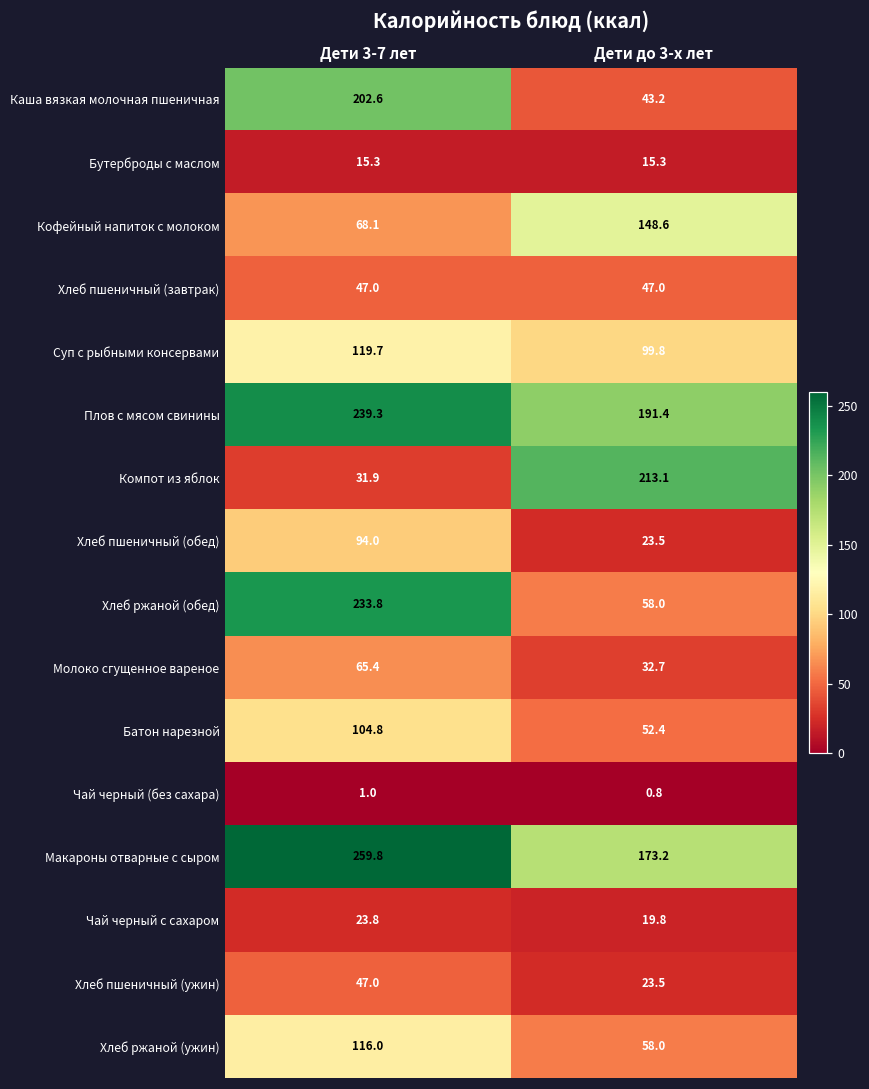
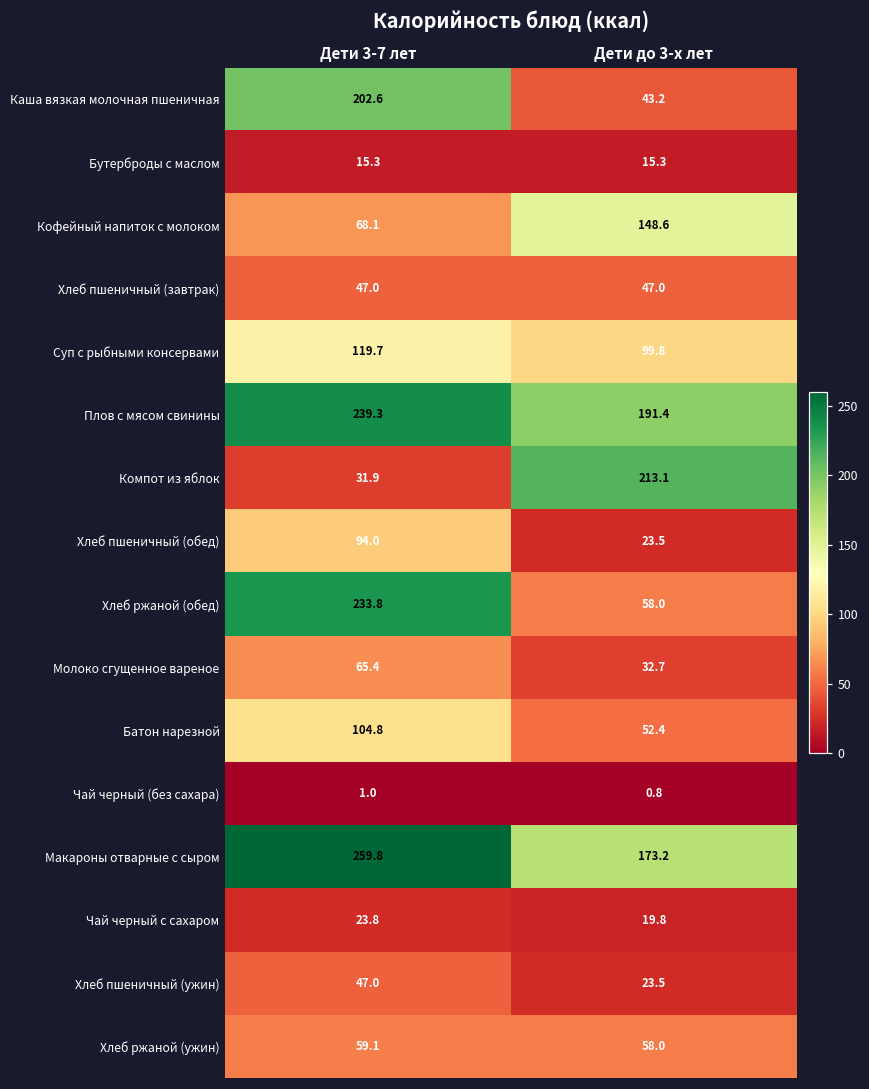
  {
    "Каша вязкая молочная пшеничная": {
      "Дети 3-7 лет": 202.6,
      "Дети до 3-х лет": 43.2
    },
    "Бутерброды с маслом": {
      "Дети 3-7 лет": 15.3,
      "Дети до 3-х лет": 15.3
    },
    "Кофейный напиток с молоком": {
      "Дети 3-7 лет": 68.1,
      "Дети до 3-х лет": 148.6
    },
    "Хлеб пшеничный (завтрак)": {
      "Дети 3-7 лет": 47.0,
      "Дети до 3-х лет": 47.0
    },
    "Суп с рыбными консервами": {
      "Дети 3-7 лет": 119.7,
      "Дети до 3-х лет": 99.8
    },
    "Плов с мясом свинины": {
      "Дети 3-7 лет": 239.3,
      "Дети до 3-х лет": 191.4
    },
    "Компот из яблок": {
      "Дети 3-7 лет": 31.9,
      "Дети до 3-х лет": 213.1
    },
    "Хлеб пшеничный (обед)": {
      "Дети 3-7 лет": 94.0,
      "Дети до 3-х лет": 23.5
    },
    "Хлеб ржаной (обед)": {
      "Дети 3-7 лет": 233.8,
      "Дети до 3-х лет": 58.0
    },
    "Молоко сгущенное вареное": {
      "Дети 3-7 лет": 65.4,
      "Дети до 3-х лет": 32.7
    },
    "Батон нарезной": {
      "Дети 3-7 лет": 104.8,
      "Дети до 3-х лет": 52.4
    },
    "Чай черный (без сахара)": {
      "Дети 3-7 лет": 1.0,
      "Дети до 3-х лет": 0.8
    },
    "Макароны отварные с сыром": {
      "Дети 3-7 лет": 259.8,
      "Дети до 3-х лет": 173.2
    },
    "Чай черный с сахаром": {
      "Дети 3-7 лет": 23.8,
      "Дети до 3-х лет": 19.8
    },
    "Хлеб пшеничный (ужин)": {
      "Дети 3-7 лет": 47.0,
      "Дети до 3-х лет": 23.5
    },
    "Хлеб ржаной (ужин)": {
-     "Дети 3-7 лет": 116.0,
+     "Дети 3-7 лет": 59.1,
      "Дети до 3-х лет": 58.0
    }
  }
